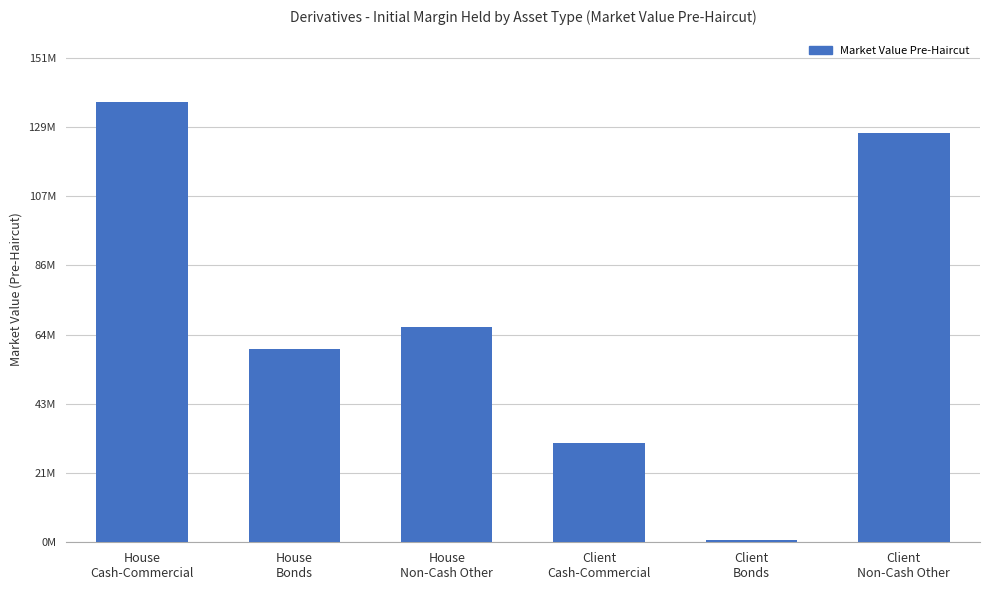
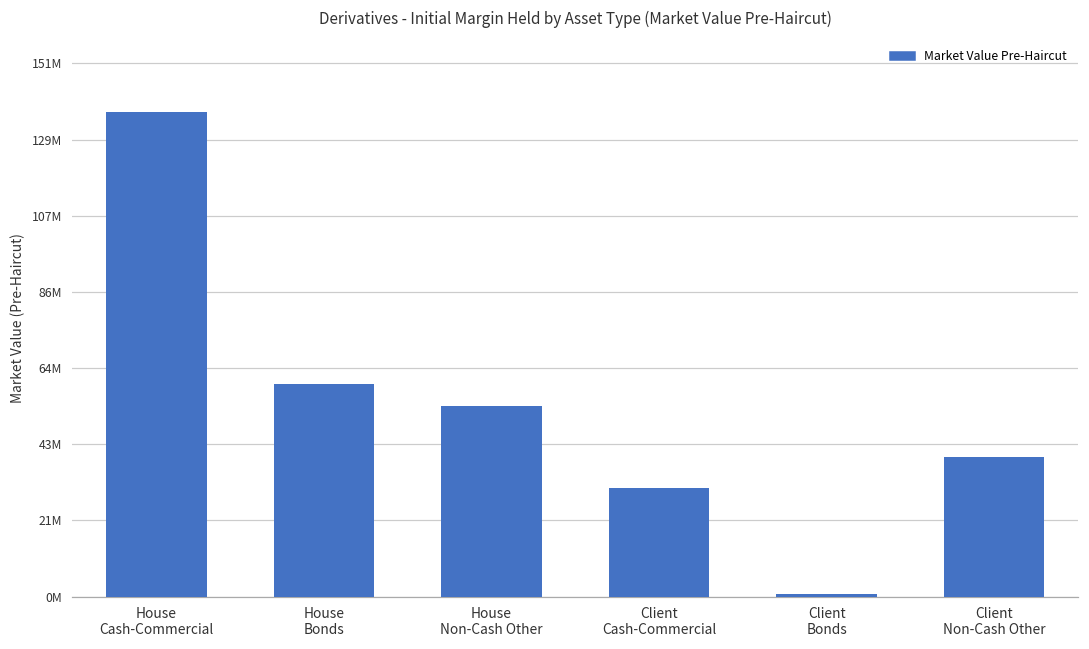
  {
    "House Cash-Commercial": 137000000,
    "House Bonds": 60000000,
-   "House Non-Cash Other": 67000000,
+   "House Non-Cash Other": 54000000,
    "Client Cash-Commercial": 31000000,
-   "Client Non-Cash Other": 128000000
+   "Client Non-Cash Other": 40000000
  }
